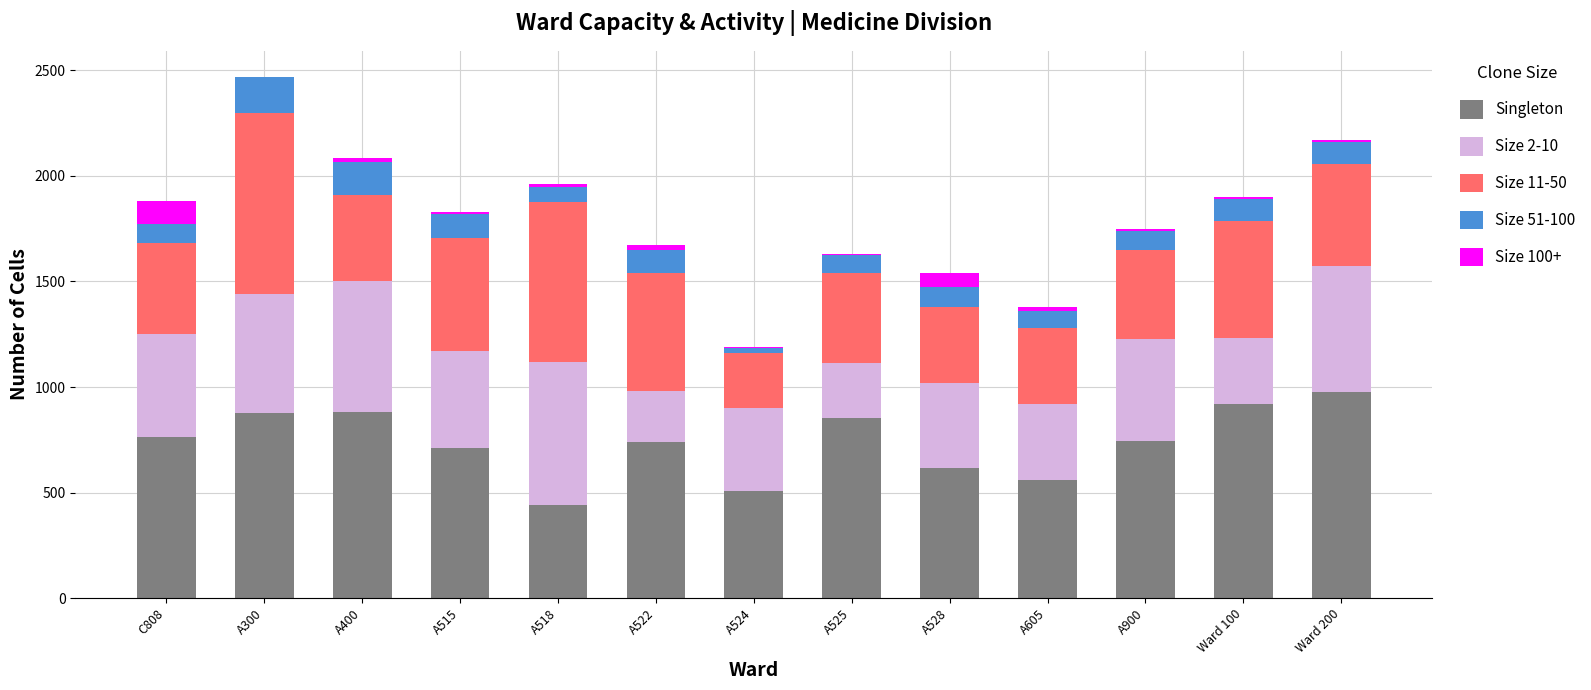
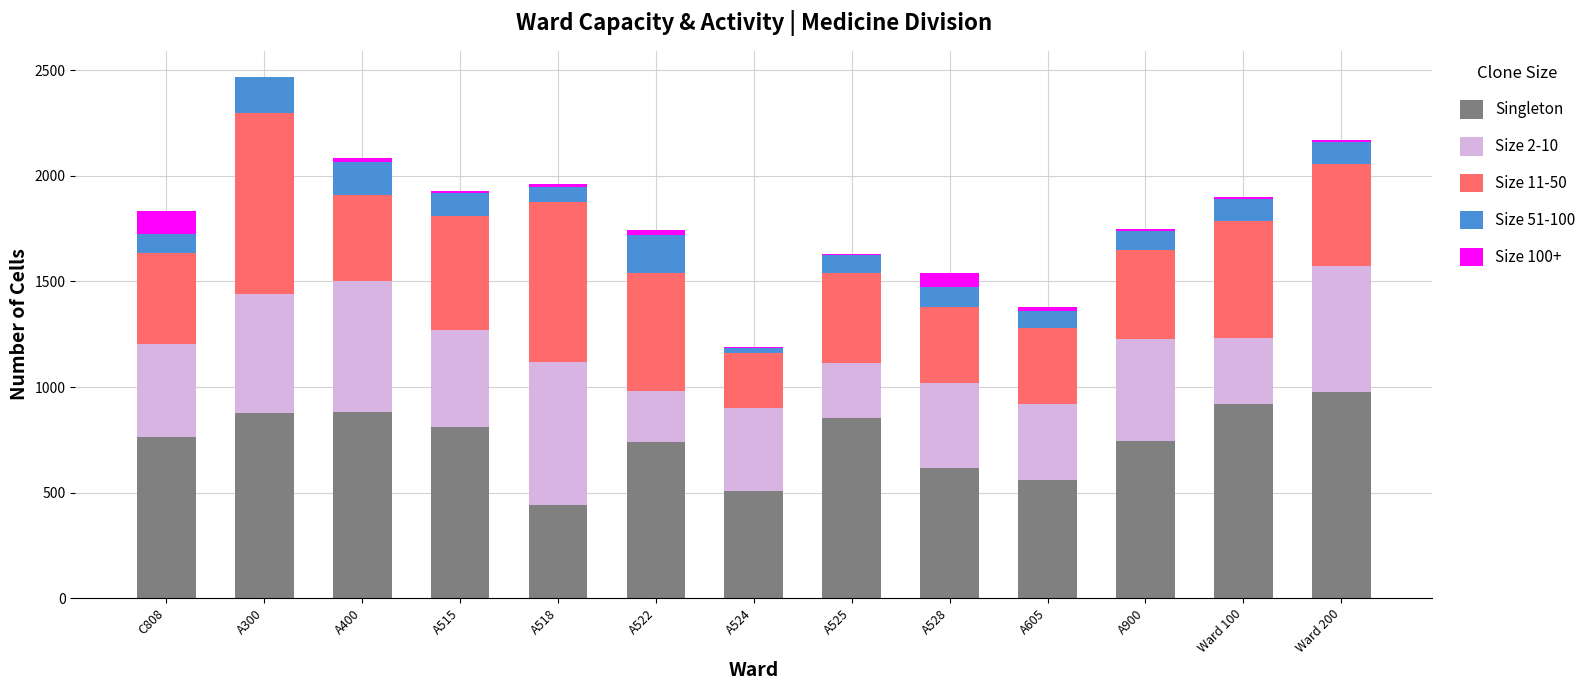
  {
    "Singleton": {
      "C808": 760,
      "A300": 880,
      "A400": 880,
-     "A515": 710,
+     "A515": 810,
      "A518": 440,
      "A522": 740,
      "A524": 510,
      "A525": 850,
      "A528": 620,
      "A605": 560,
      "A900": 750,
      "Ward 100": 920,
      "Ward 200": 970
    },
    "Size 2-10": {
-     "C808": 490,
+     "C808": 440,
      "A300": 570,
      "A400": 620,
      "A515": 460,
      "A518": 680,
      "A522": 240,
      "A524": 390,
      "A525": 260,
      "A528": 400,
      "A605": 360,
      "A900": 480,
      "Ward 100": 310,
      "Ward 200": 600
    },
    "Size 11-50": {
      "C808": 430,
      "A300": 860,
      "A400": 410,
      "A515": 540,
      "A518": 760,
      "A522": 560,
      "A524": 260,
      "A525": 430,
      "A528": 360,
      "A605": 360,
      "A900": 420,
      "Ward 100": 550,
      "Ward 200": 490
    },
    "Size 51-100": {
      "C808": 90,
      "A300": 170,
      "A400": 150,
      "A515": 110,
      "A518": 70,
-     "A522": 110,
+     "A522": 180,
      "A524": 20,
      "A525": 80,
      "A528": 100,
      "A605": 80,
      "A900": 90,
      "Ward 100": 110,
      "Ward 200": 100
    },
    "Size 100+": {
      "C808": 110,
      "A400": 20,
      "A518": 20,
      "A522": 20,
      "A528": 70,
      "A605": 20
    }
  }
